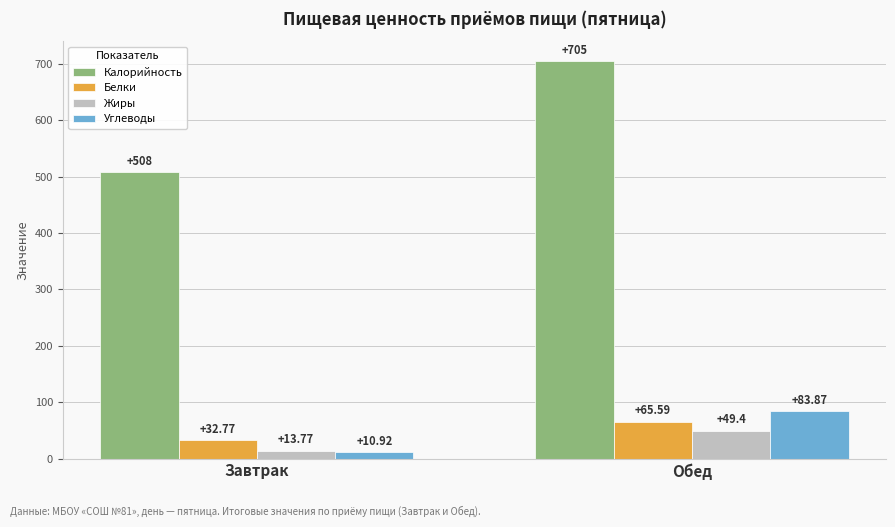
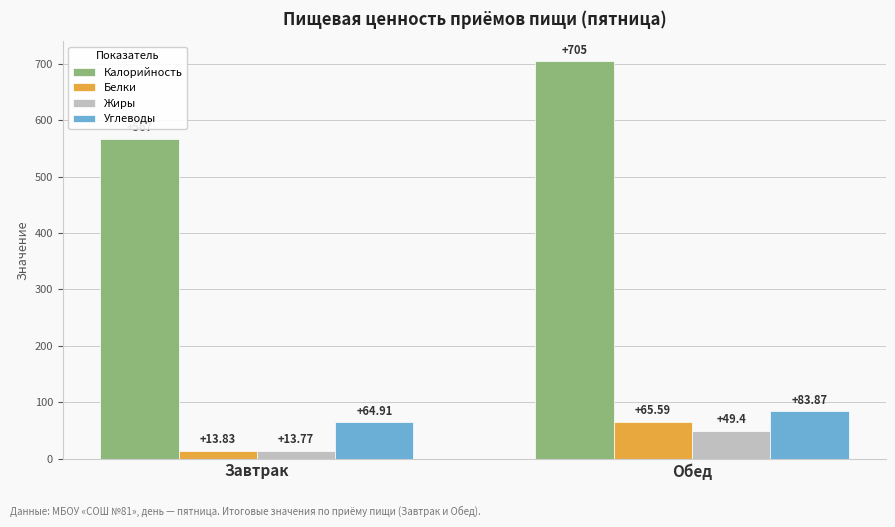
  {
    "Калорийность": {
-     "Завтрак": "510"
+     "Завтрак": "570"
    },
    "Белки": {
-     "Завтрак": "+32.77",
+     "Завтрак": "+13.83",
      "Обед": "+65.59"
    },
    "Жиры": {
      "Завтрак": "+13.77",
      "Обед": "+49.4"
    },
    "Углеводы": {
-     "Завтрак": "+10.92",
+     "Завтрак": "+64.91",
      "Обед": "+83.87"
    }
  }
